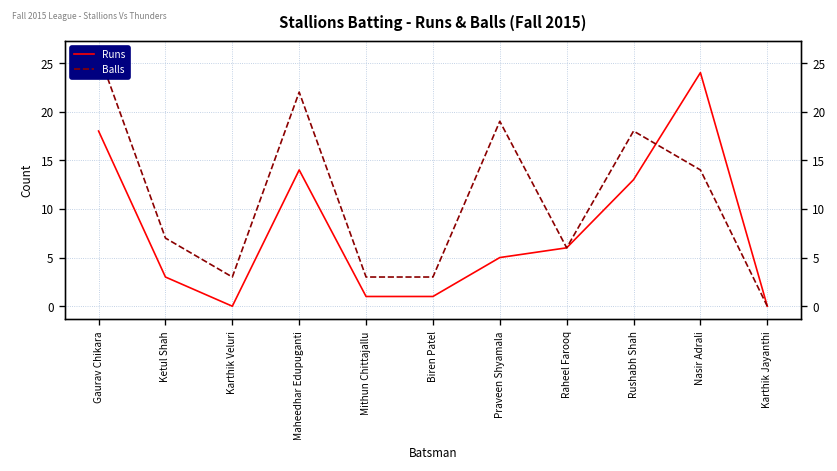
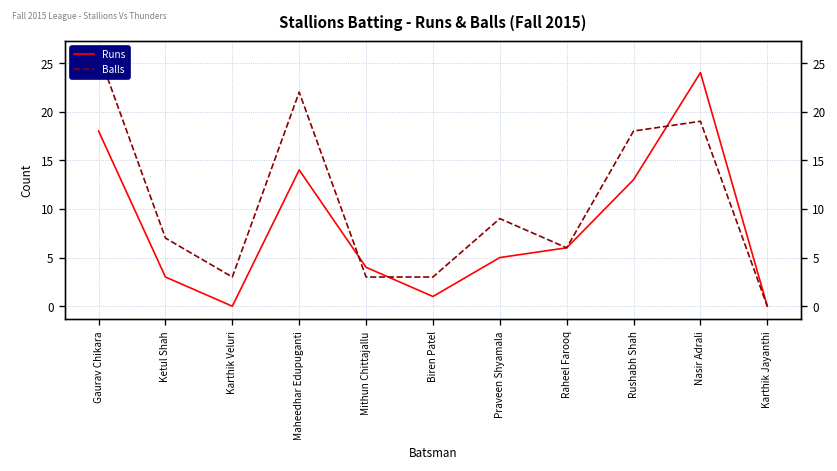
  {
    "Runs": {
      "Gaurav Chikara": 18,
      "Ketul Shah": 3,
      "Karthik Veluri": 0,
      "Maheedhar Edupuganti": 14,
-     "Mithun Chittajallu": 1,
+     "Mithun Chittajallu": 4,
      "Biren Patel": 1,
      "Praveen Shyamala": 5,
      "Rushabh Shah": 13,
      "Nasir Adrali": 24
    },
    "Balls": {
      "Ketul Shah": 7,
      "Karthik Veluri": 3,
      "Maheedhar Edupuganti": 22,
      "Mithun Chittajallu": 3,
      "Biren Patel": 3,
-     "Praveen Shyamala": 19,
+     "Praveen Shyamala": 9,
      "Rushabh Shah": 18,
-     "Nasir Adrali": 14
+     "Nasir Adrali": 19
    }
  }
